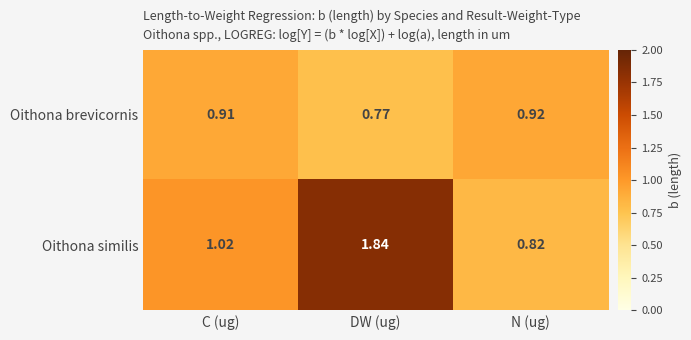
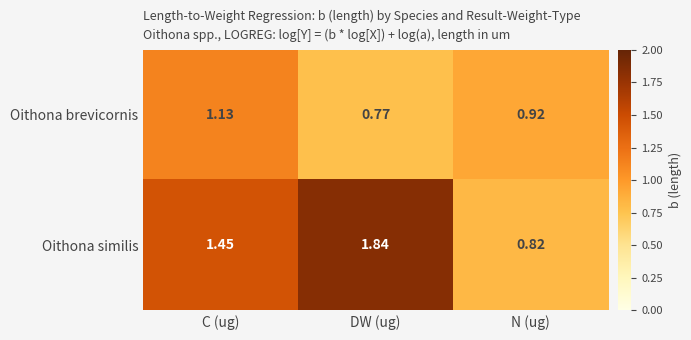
  {
    "Oithona brevicornis": {
-     "C (ug)": 0.91,
+     "C (ug)": 1.13,
      "DW (ug)": 0.77,
      "N (ug)": 0.92
    },
    "Oithona similis": {
-     "C (ug)": 1.02,
+     "C (ug)": 1.45,
      "DW (ug)": 1.84,
      "N (ug)": 0.82
    }
  }
